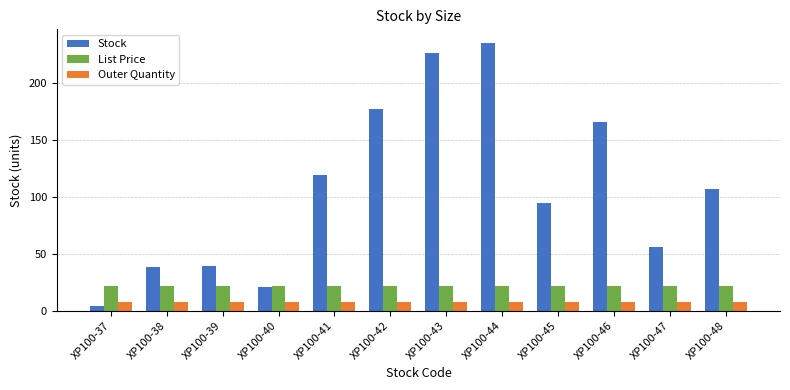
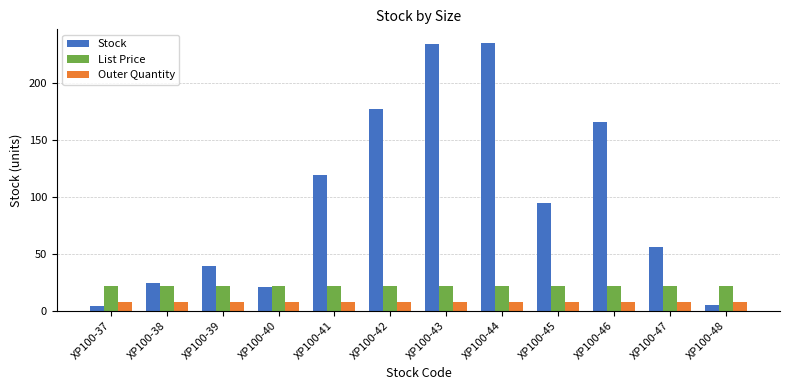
  {
    "Stock": {
      "XP100-37": 4,
-     "XP100-38": 39,
+     "XP100-38": 24,
      "XP100-39": 39,
      "XP100-40": 21,
      "XP100-41": 119,
      "XP100-42": 177,
-     "XP100-43": 226,
+     "XP100-43": 234,
      "XP100-44": 235,
      "XP100-45": 94,
      "XP100-46": 166,
      "XP100-47": 56,
-     "XP100-48": 107
+     "XP100-48": 5
    },
    "List Price": {
      "XP100-37": 22,
      "XP100-38": 22,
      "XP100-39": 22,
      "XP100-40": 22,
      "XP100-41": 22,
      "XP100-42": 22,
      "XP100-43": 22,
      "XP100-44": 22,
      "XP100-45": 22,
      "XP100-46": 22,
      "XP100-47": 22,
      "XP100-48": 22
    },
    "Outer Quantity": {
      "XP100-37": 8,
      "XP100-38": 8,
      "XP100-39": 8,
      "XP100-40": 8,
      "XP100-41": 8,
      "XP100-42": 8,
      "XP100-43": 8,
      "XP100-44": 8,
      "XP100-45": 8,
      "XP100-46": 8,
      "XP100-47": 8,
      "XP100-48": 8
    }
  }
